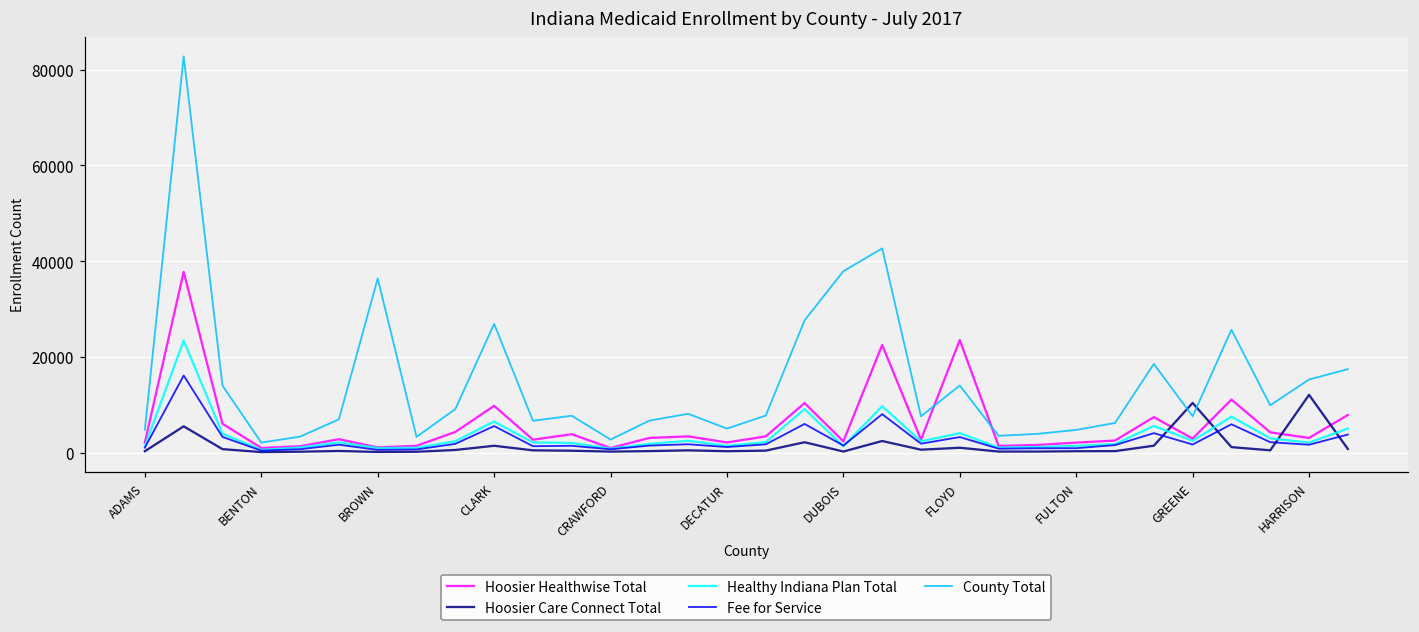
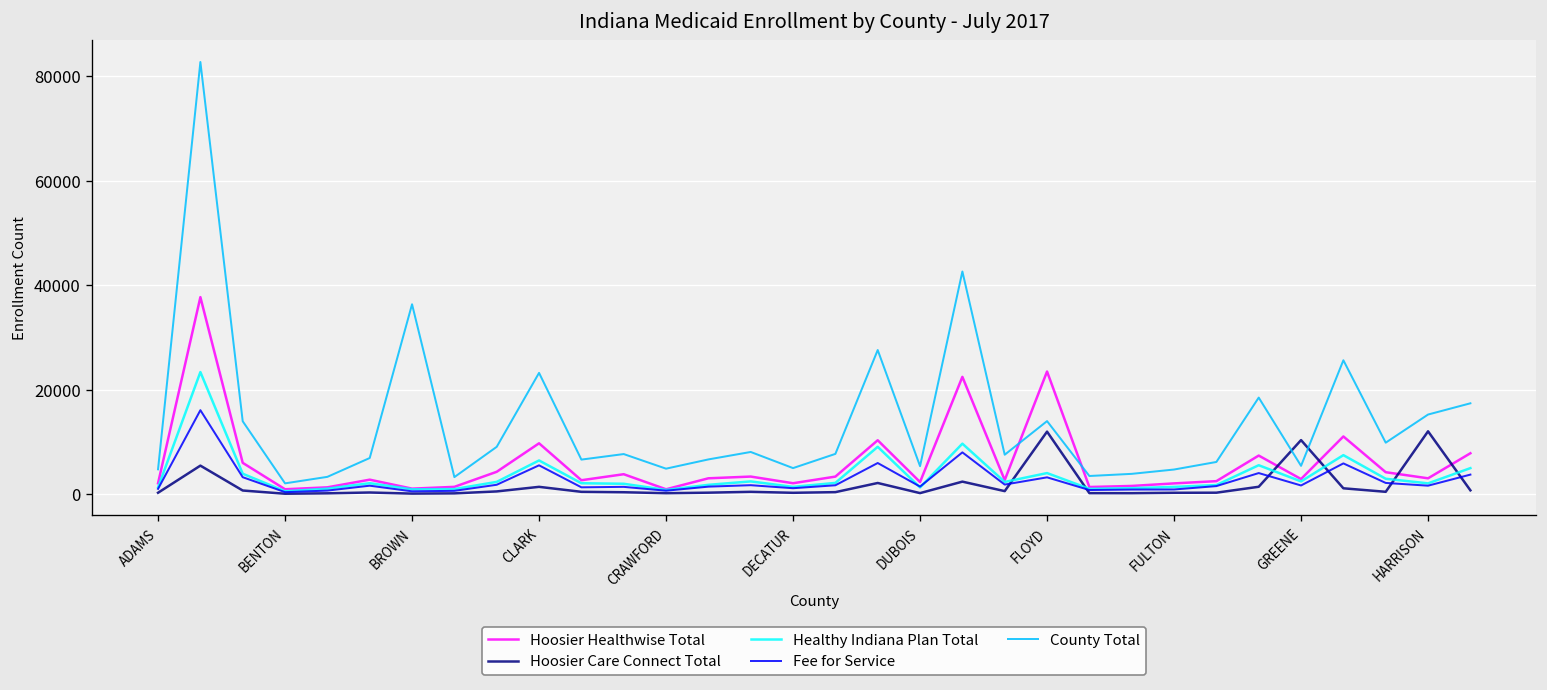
  {
    "Hoosier Healthwise Total": {
      "ADAMS": 2000,
      "CLARK": 10000,
      "DECATUR": 2000,
      "DUBOIS": 2000,
      "FLOYD": 24000,
      "FULTON": 2000,
      "HARRISON": 3000
    },
    "Hoosier Care Connect Total": {
      "ADAMS": 0,
      "CLARK": 1000,
      "DECATUR": 0,
      "DUBOIS": 0,
-     "FLOYD": 1000,
+     "FLOYD": 12000,
      "FULTON": 0,
      "GREENE": 10000,
      "HARRISON": 12000
    },
    "Healthy Indiana Plan Total": {
      "CLARK": 6000,
      "FLOYD": 4000
    },
    "Fee for Service": {
      "CLARK": 6000,
      "FLOYD": 3000,
      "GREENE": 2000
    },
    "County Total": {
      "ADAMS": 5000,
      "BENTON": 2000,
      "BROWN": 36000,
-     "CLARK": 27000,
-     "CRAWFORD": 3000,
+     "CLARK": 23000,
+     "CRAWFORD": 5000,
      "DECATUR": 5000,
-     "DUBOIS": 38000,
+     "DUBOIS": 5000,
      "FLOYD": 14000,
      "FULTON": 5000,
-     "GREENE": 8000,
+     "GREENE": 5000,
      "HARRISON": 15000
    }
  }
